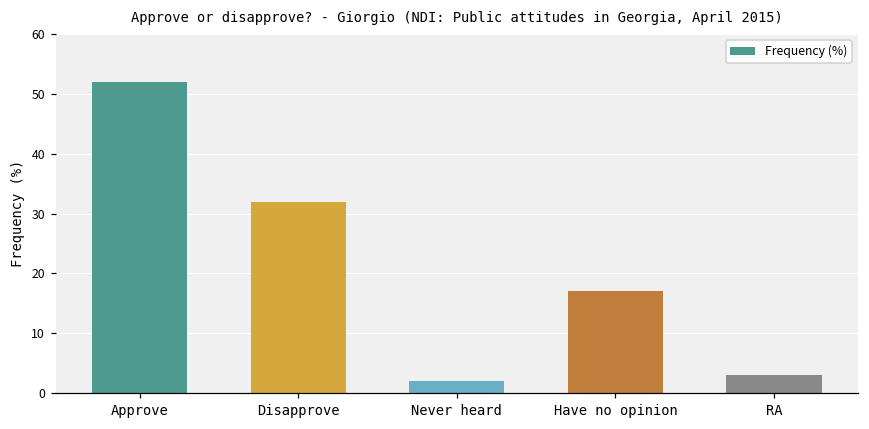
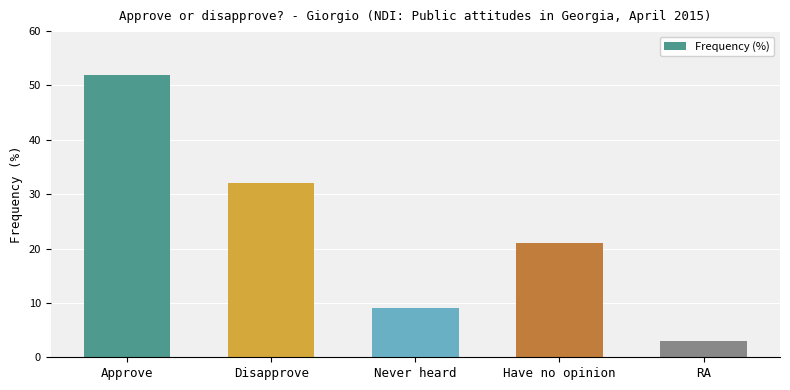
  {
    "Approve": 52,
    "Disapprove": 32,
-   "Never heard": 2,
-   "Have no opinion": 17,
+   "Never heard": 9,
+   "Have no opinion": 21,
    "RA": 3
  }
